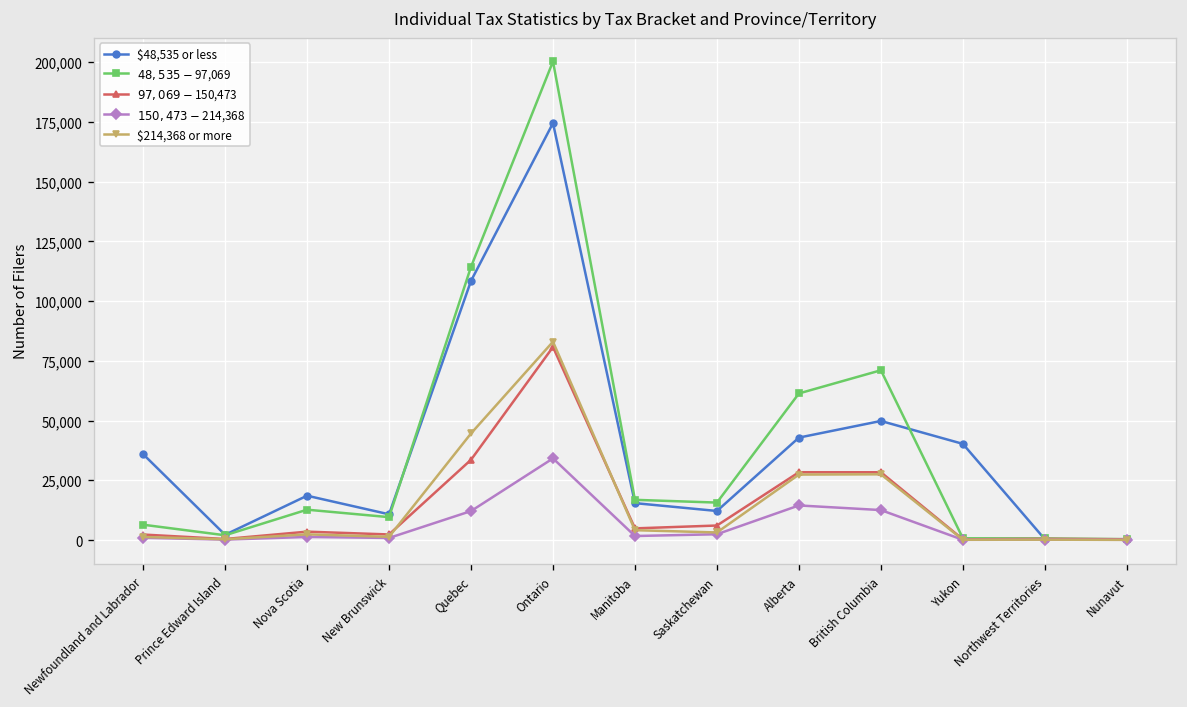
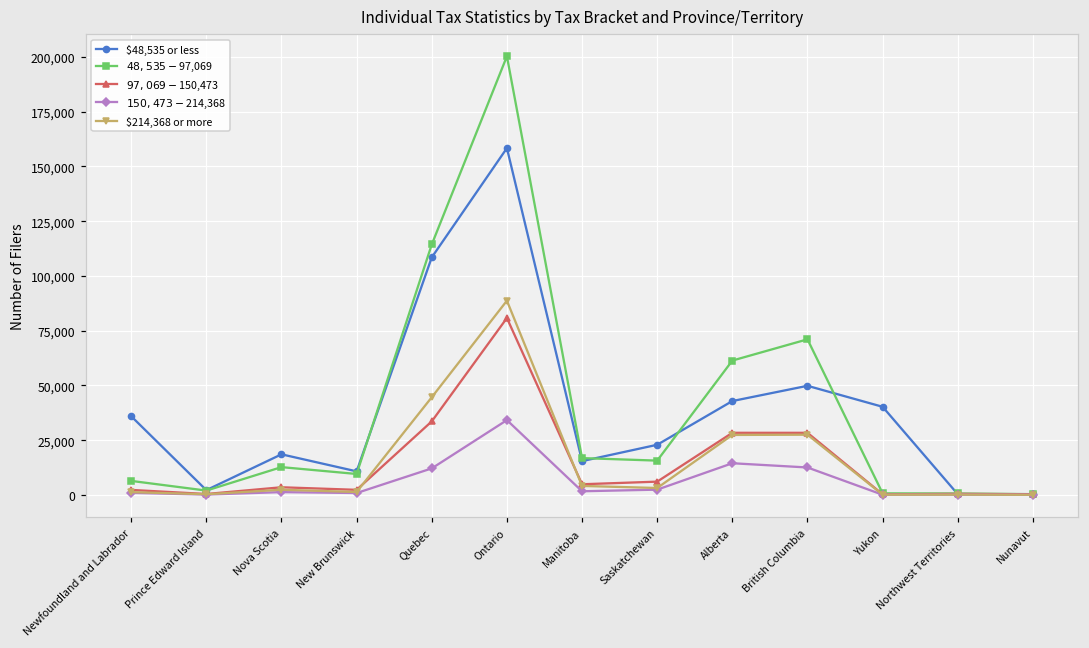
  {
    "$48,535 or less": {
      "Newfoundland and Labrador": "36,000",
      "Nova Scotia": "19,000",
      "Quebec": "108,000",
-     "Ontario": "174,000",
+     "Ontario": "158,000",
      "Manitoba": "15,000",
-     "Saskatchewan": "12,000",
+     "Saskatchewan": "23,000",
      "Alberta": "43,000",
      "British Columbia": "50,000",
      "Yukon": "40,000"
    },
    "$214,368 or more": {
      "Quebec": "45,000",
-     "Ontario": "83,000"
+     "Ontario": "89,000"
    }
  }
